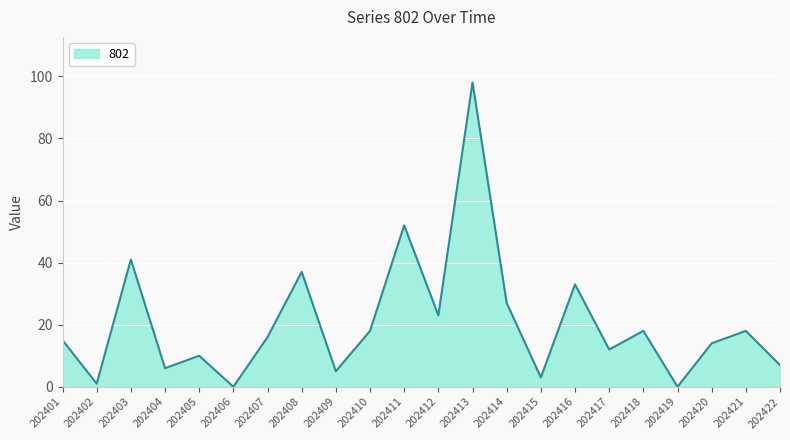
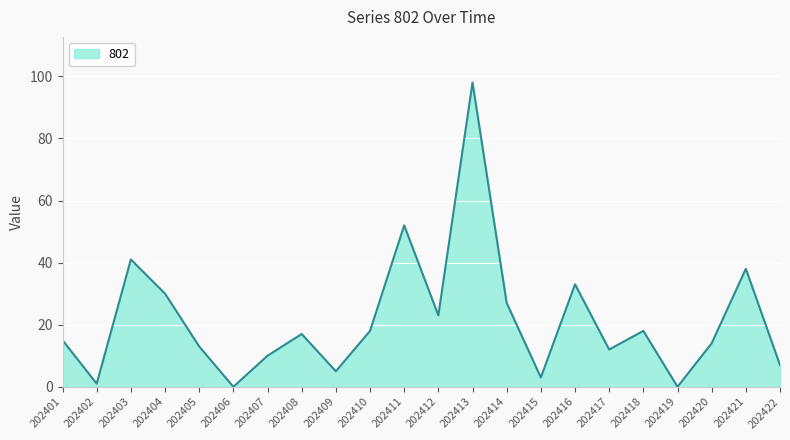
  {
    "202401": 15,
    "202402": 1,
    "202403": 41,
-   "202404": 6,
-   "202405": 10,
+   "202404": 30,
+   "202405": 13,
    "202406": 0,
-   "202407": 16,
-   "202408": 37,
+   "202407": 10,
+   "202408": 17,
    "202409": 5,
    "202410": 18,
    "202411": 52,
    "202412": 23,
    "202413": 98,
    "202414": 27,
    "202415": 3,
    "202416": 33,
    "202417": 12,
    "202418": 18,
    "202419": 0,
    "202420": 14,
-   "202421": 18,
+   "202421": 38,
    "202422": 7
  }
